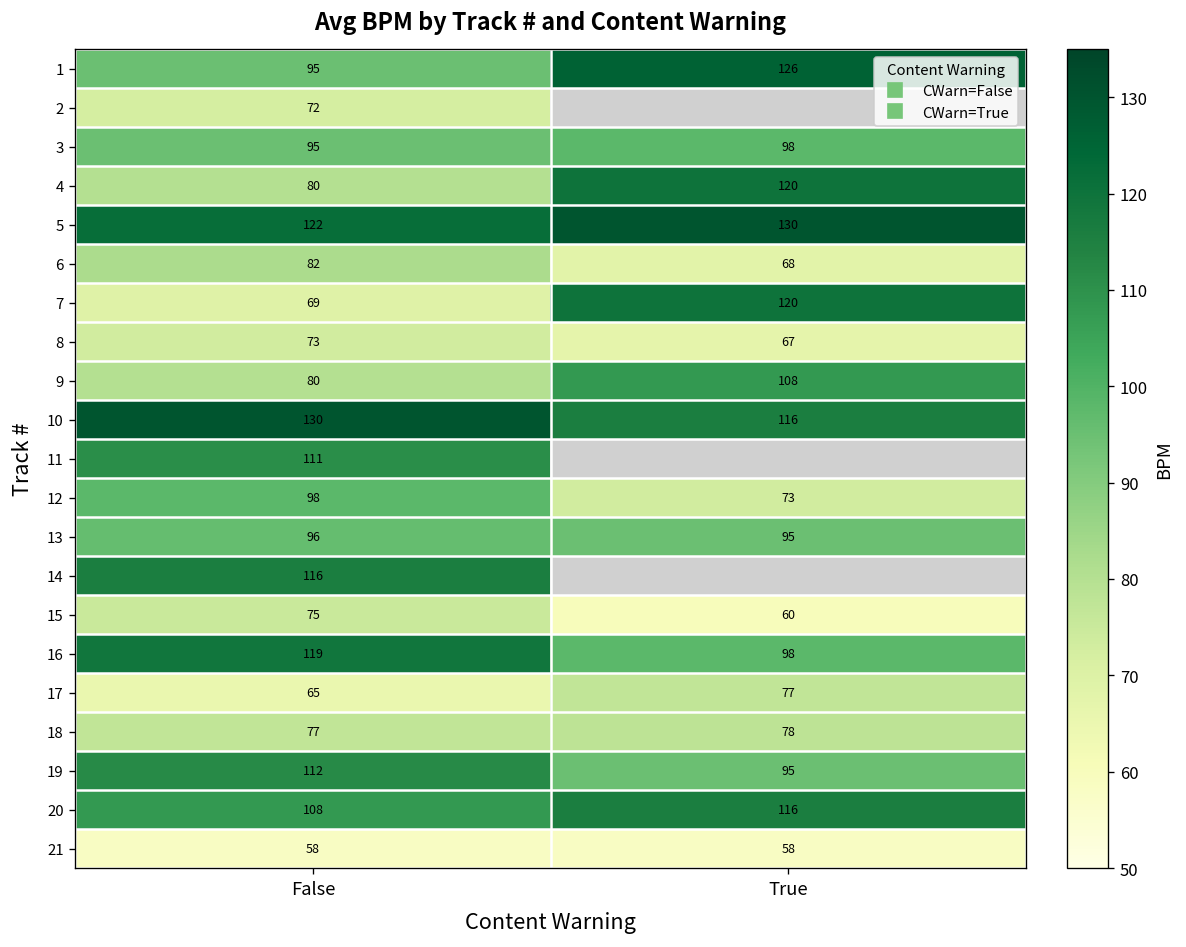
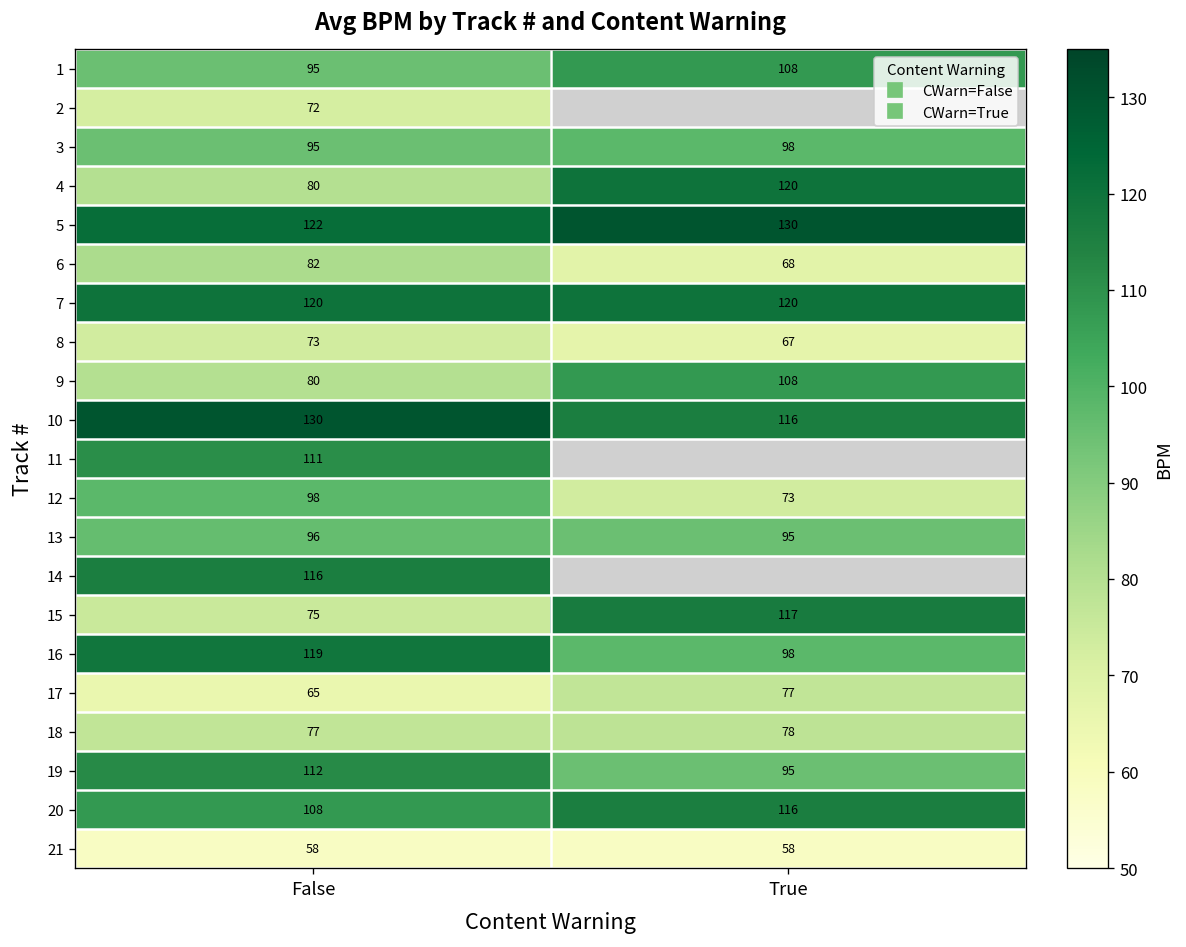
  {
    "1": {
      "False": 95,
-     "True": 126
+     "True": 108
    },
    "2": {
      "False": 72
    },
    "3": {
      "False": 95,
      "True": 98
    },
    "4": {
      "False": 80,
      "True": 120
    },
    "5": {
      "False": 122,
      "True": 130
    },
    "6": {
      "False": 82,
      "True": 68
    },
    "7": {
-     "False": 69,
+     "False": 120,
      "True": 120
    },
    "8": {
      "False": 73,
      "True": 67
    },
    "9": {
      "False": 80,
      "True": 108
    },
    "10": {
      "False": 130,
      "True": 116
    },
    "11": {
      "False": 111
    },
    "12": {
      "False": 98,
      "True": 73
    },
    "13": {
      "False": 96,
      "True": 95
    },
    "14": {
      "False": 116
    },
    "15": {
      "False": 75,
-     "True": 60
+     "True": 117
    },
    "16": {
      "False": 119,
      "True": 98
    },
    "17": {
      "False": 65,
      "True": 77
    },
    "18": {
      "False": 77,
      "True": 78
    },
    "19": {
      "False": 112,
      "True": 95
    },
    "20": {
      "False": 108,
      "True": 116
    },
    "21": {
      "False": 58,
      "True": 58
    }
  }
